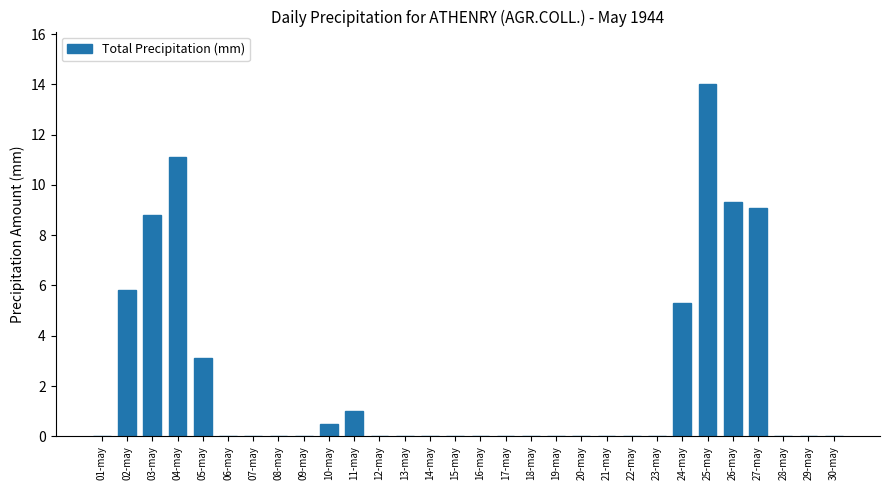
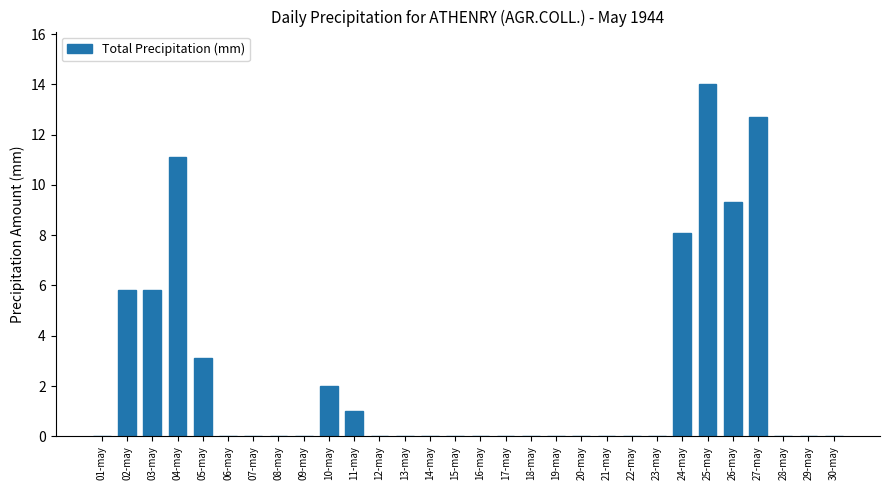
  {
    "01-may": 0.0,
    "02-may": 5.8,
-   "03-may": 8.8,
+   "03-may": 5.8,
    "04-may": 11.1,
    "05-may": 3.1,
    "06-may": 0.0,
    "07-may": 0.0,
    "08-may": 0.0,
    "09-may": 0.0,
-   "10-may": 0.5,
+   "10-may": 2.0,
    "11-may": 1.0,
    "12-may": 0.0,
    "13-may": 0.0,
    "14-may": 0.0,
    "15-may": 0.0,
    "16-may": 0.0,
    "17-may": 0.0,
    "18-may": 0.0,
    "19-may": 0.0,
    "20-may": 0.0,
    "21-may": 0.0,
    "22-may": 0.0,
    "23-may": 0.0,
-   "24-may": 5.3,
+   "24-may": 8.1,
    "25-may": 14.0,
    "26-may": 9.3,
-   "27-may": 9.1,
+   "27-may": 12.7,
    "28-may": 0.0,
    "29-may": 0.0,
    "30-may": 0.0
  }
